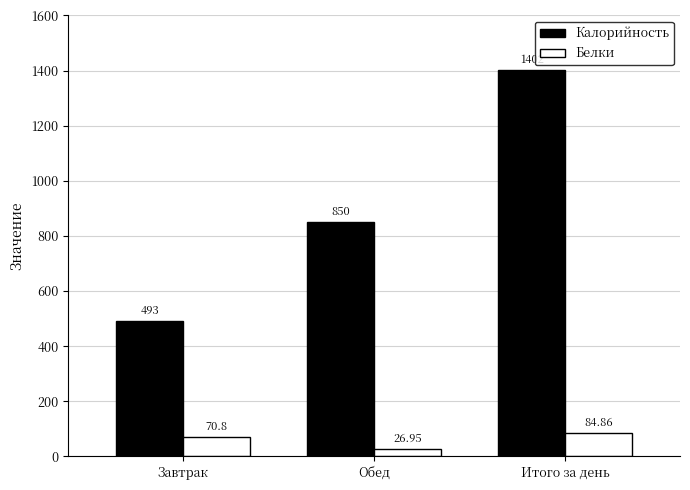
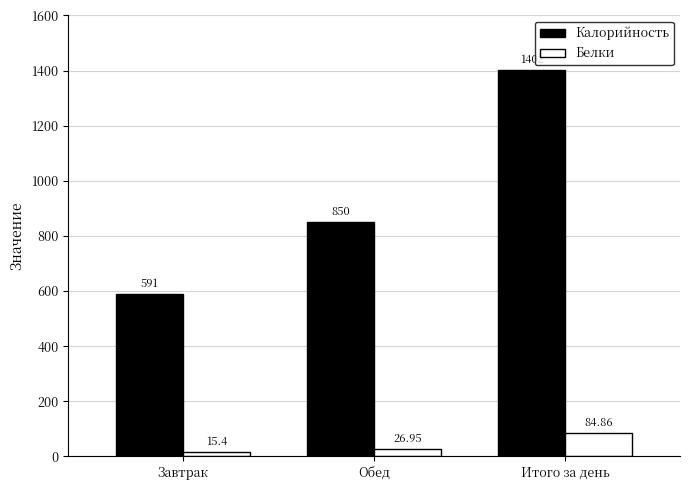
  {
    "Калорийность": {
-     "Завтрак": 493,
+     "Завтрак": 591,
      "Обед": 850
    },
    "Белки": {
-     "Завтрак": 70.8,
+     "Завтрак": 15.4,
      "Обед": 26.95,
      "Итого за день": 84.86
    }
  }
